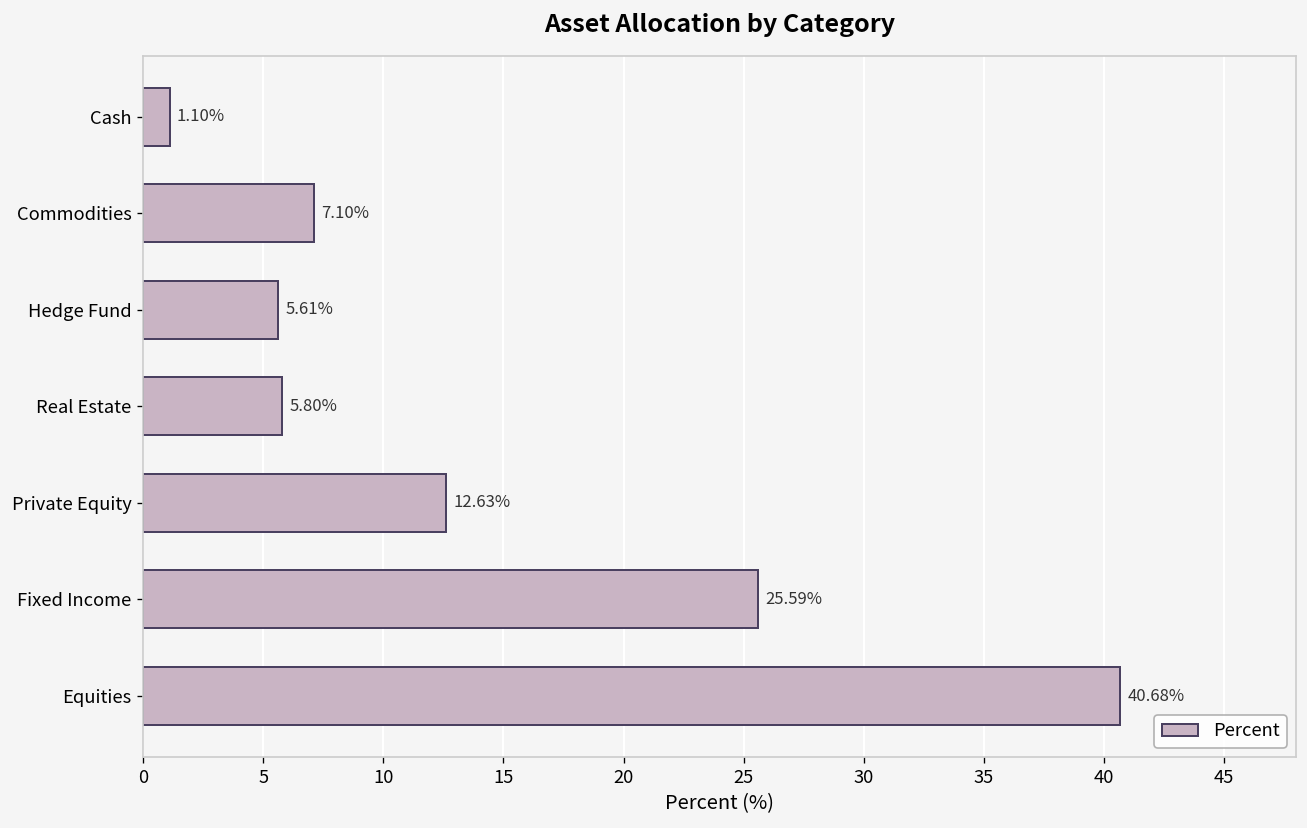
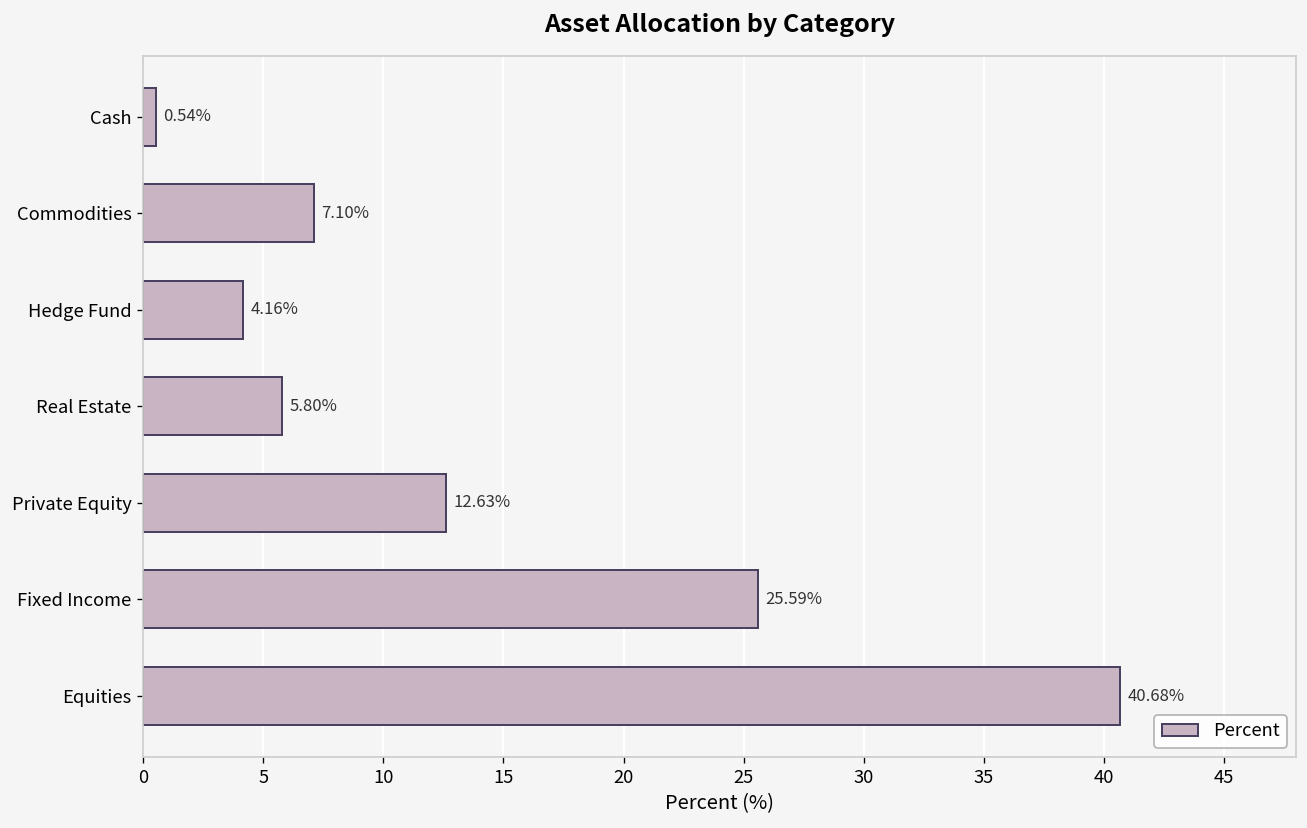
  {
-   "Cash": "1.10%",
+   "Cash": "0.54%",
    "Commodities": "7.10%",
-   "Hedge Fund": "5.61%",
+   "Hedge Fund": "4.16%",
    "Real Estate": "5.80%",
    "Private Equity": "12.63%",
    "Fixed Income": "25.59%",
    "Equities": "40.68%"
  }
